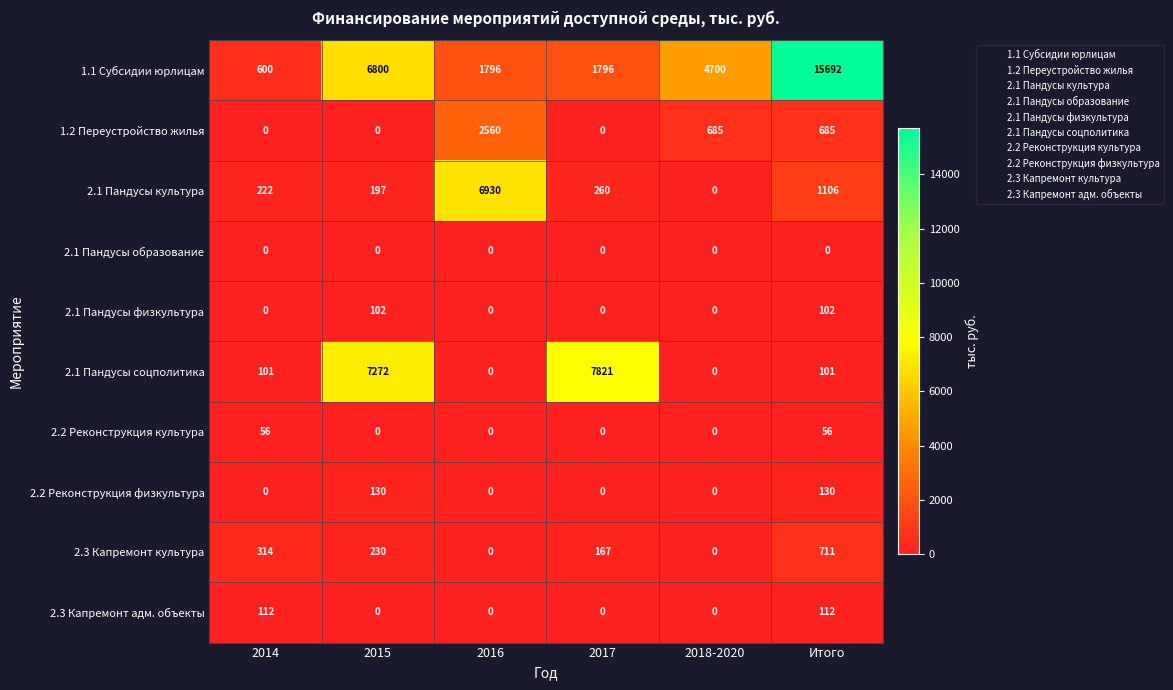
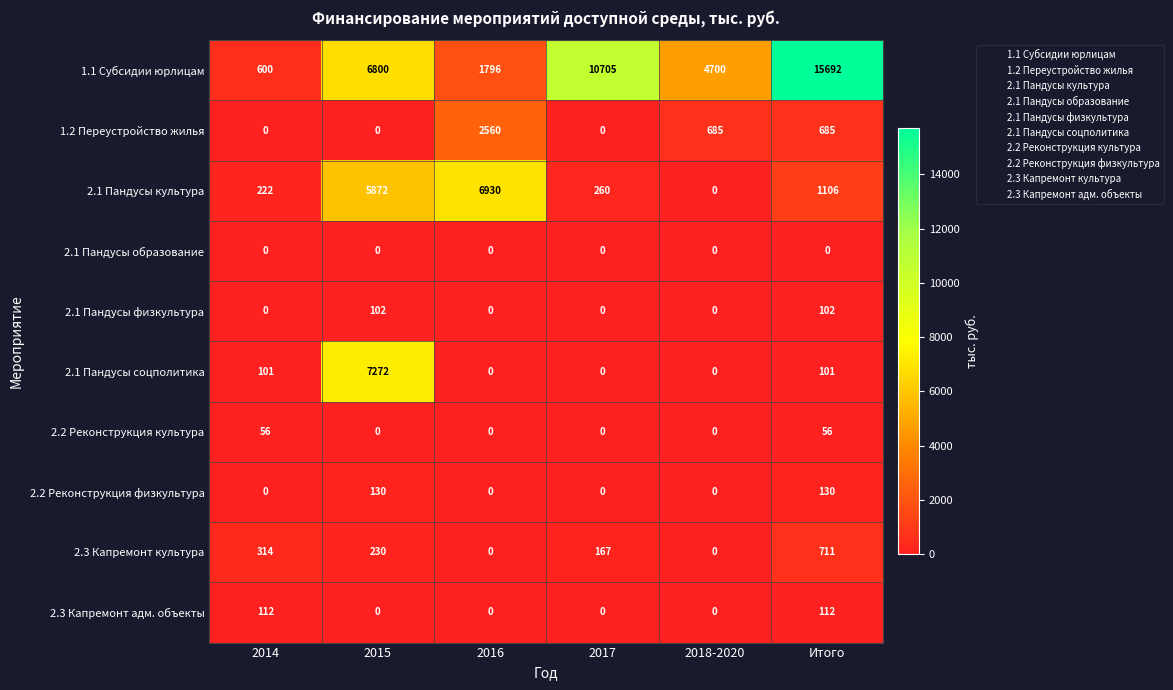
  {
    "1.1 Субсидии юрлицам": {
      "2014": 600,
      "2015": 6800,
      "2016": 1796,
-     "2017": 1796,
+     "2017": 10705,
      "2018-2020": 4700,
      "Итого": 15692
    },
    "1.2 Переустройство жилья": {
      "2014": 0,
      "2015": 0,
      "2016": 2560,
      "2017": 0,
      "2018-2020": 685,
      "Итого": 685
    },
    "2.1 Пандусы культура": {
      "2014": 222,
-     "2015": 197,
+     "2015": 5872,
      "2016": 6930,
      "2017": 260,
      "2018-2020": 0,
      "Итого": 1106
    },
    "2.1 Пандусы образование": {
      "2014": 0,
      "2015": 0,
      "2016": 0,
      "2017": 0,
      "2018-2020": 0,
      "Итого": 0
    },
    "2.1 Пандусы физкультура": {
      "2014": 0,
      "2015": 102,
      "2016": 0,
      "2017": 0,
      "2018-2020": 0,
      "Итого": 102
    },
    "2.1 Пандусы соцполитика": {
      "2014": 101,
      "2015": 7272,
      "2016": 0,
-     "2017": 7821,
+     "2017": 0,
      "2018-2020": 0,
      "Итого": 101
    },
    "2.2 Реконструкция культура": {
      "2014": 56,
      "2015": 0,
      "2016": 0,
      "2017": 0,
      "2018-2020": 0,
      "Итого": 56
    },
    "2.2 Реконструкция физкультура": {
      "2014": 0,
      "2015": 130,
      "2016": 0,
      "2017": 0,
      "2018-2020": 0,
      "Итого": 130
    },
    "2.3 Капремонт культура": {
      "2014": 314,
      "2015": 230,
      "2016": 0,
      "2017": 167,
      "2018-2020": 0,
      "Итого": 711
    },
    "2.3 Капремонт адм. объекты": {
      "2014": 112,
      "2015": 0,
      "2016": 0,
      "2017": 0,
      "2018-2020": 0,
      "Итого": 112
    }
  }
